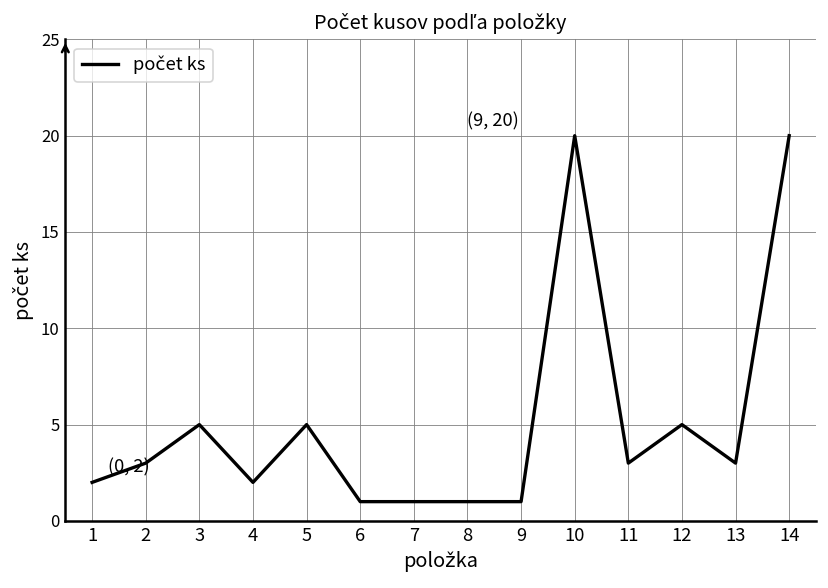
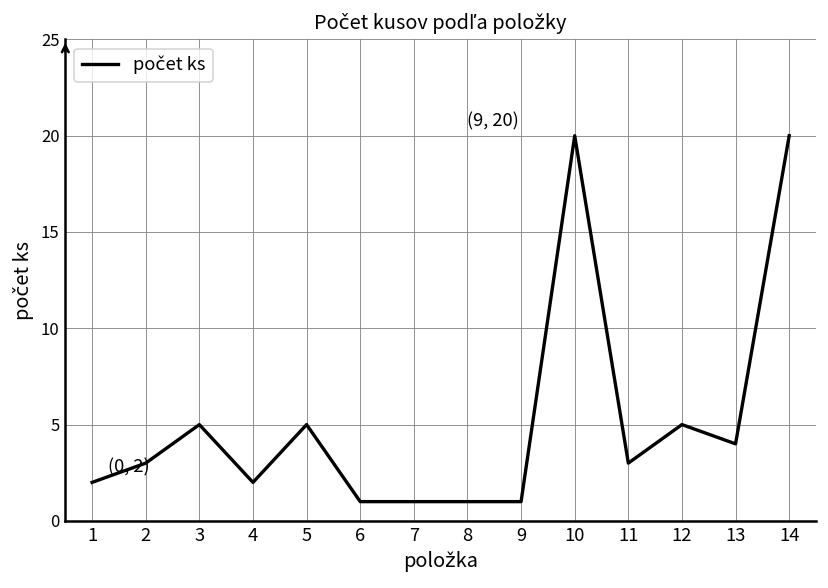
  {
    "3": 5,
    "4": 2,
    "5": 5,
    "6": 1,
    "7": 1,
    "8": 1,
    "9": 1,
    "10": 20,
    "11": 3,
    "12": 5,
-   "13": 3,
+   "13": 4,
    "14": 20
  }
